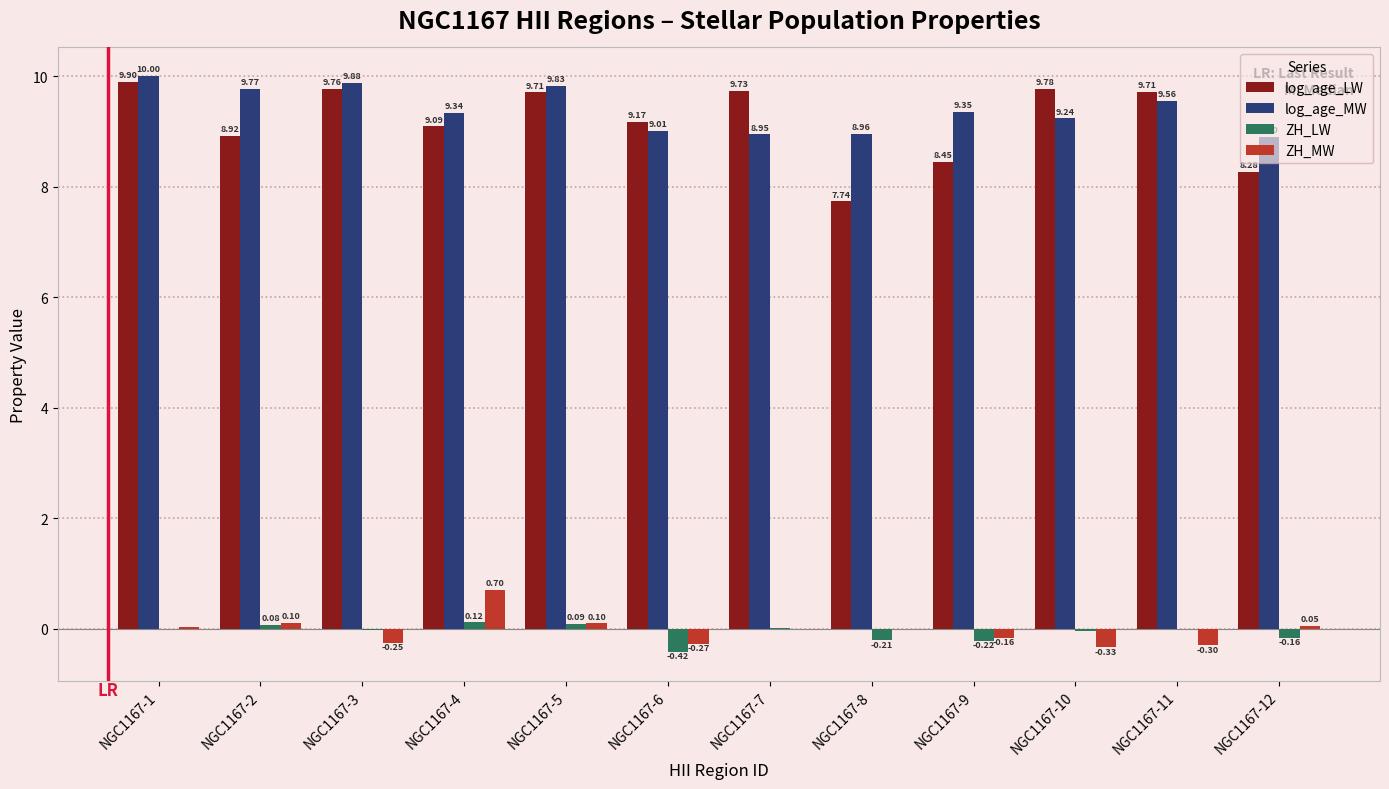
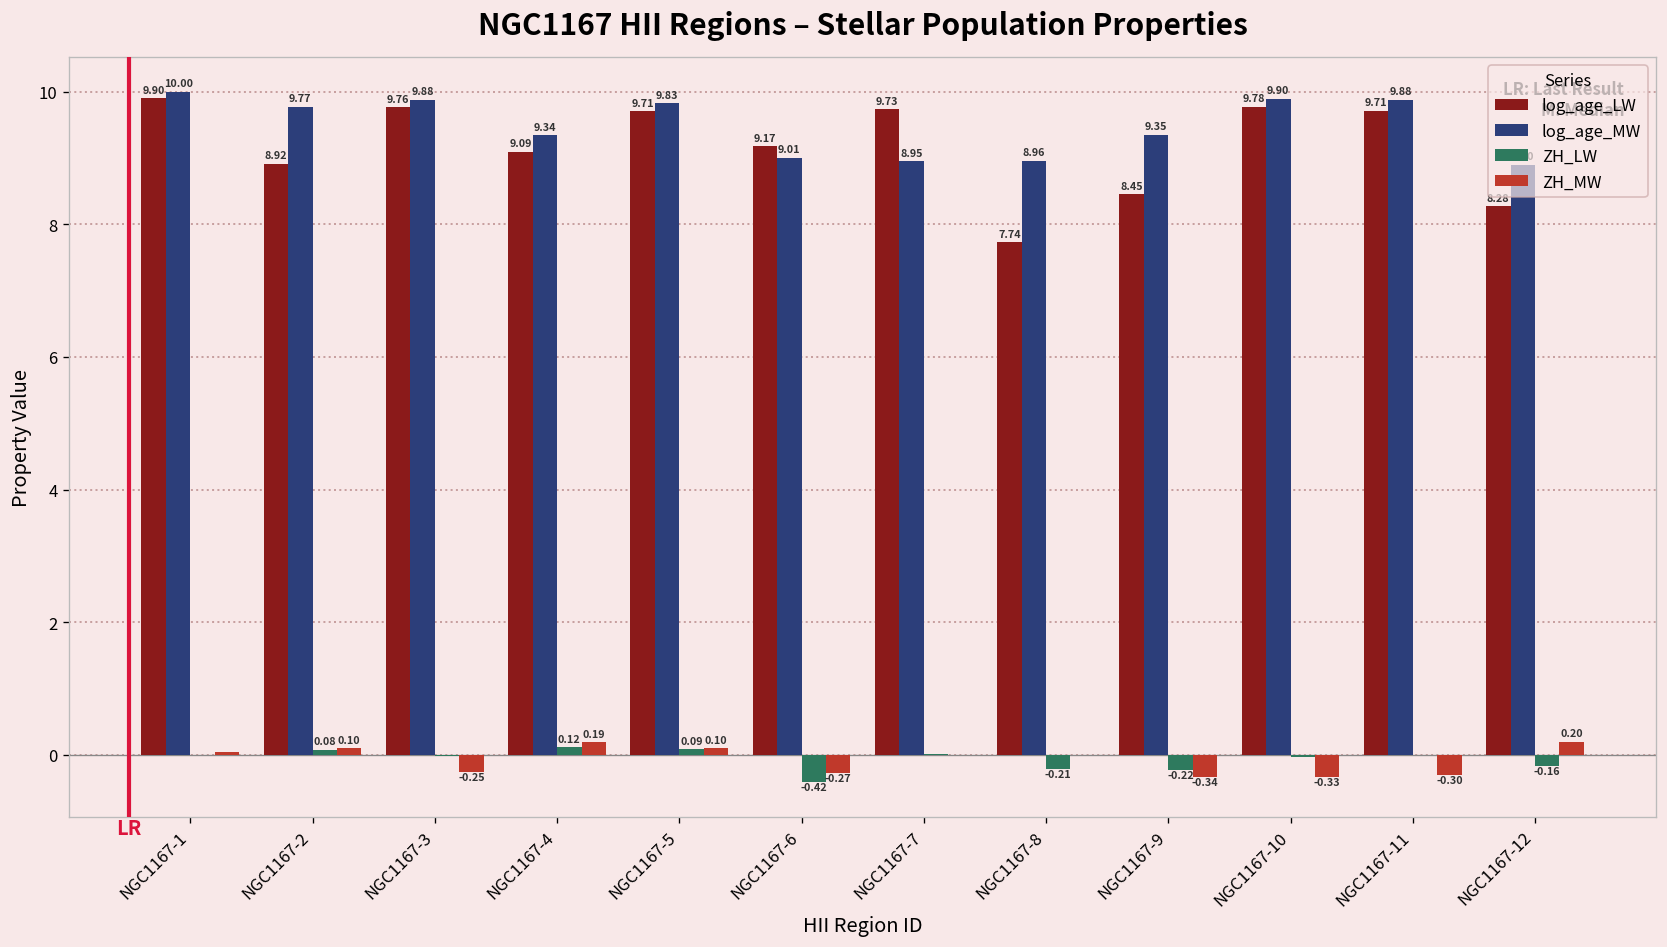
  {
    "log_age_LW": {
      "NGC1167-1": 9.90,
      "NGC1167-2": 8.92,
      "NGC1167-3": 9.76,
      "NGC1167-4": 9.09,
      "NGC1167-5": 9.71,
      "NGC1167-6": 9.17,
      "NGC1167-7": 9.73,
      "NGC1167-8": 7.74,
      "NGC1167-9": 8.45,
      "NGC1167-10": 9.78,
      "NGC1167-11": 9.71
    },
    "log_age_MW": {
      "NGC1167-1": 10.00,
      "NGC1167-2": 9.77,
      "NGC1167-3": 9.88,
      "NGC1167-4": 9.34,
      "NGC1167-5": 9.83,
      "NGC1167-6": 9.01,
      "NGC1167-7": 8.95,
      "NGC1167-8": 8.96,
      "NGC1167-9": 9.35,
-     "NGC1167-10": 9.24,
-     "NGC1167-11": 9.56
+     "NGC1167-10": 9.90,
+     "NGC1167-11": 9.88
    },
    "ZH_LW": {
      "NGC1167-2": 0.08,
      "NGC1167-4": 0.12,
      "NGC1167-5": 0.09,
      "NGC1167-6": -0.42,
      "NGC1167-8": -0.21,
      "NGC1167-9": -0.22,
      "NGC1167-12": -0.16
    },
    "ZH_MW": {
      "NGC1167-2": 0.10,
      "NGC1167-3": -0.25,
-     "NGC1167-4": 0.70,
+     "NGC1167-4": 0.19,
      "NGC1167-5": 0.10,
      "NGC1167-6": -0.27,
-     "NGC1167-9": -0.16,
+     "NGC1167-9": -0.34,
      "NGC1167-10": -0.33,
      "NGC1167-11": -0.30,
-     "NGC1167-12": 0.05
+     "NGC1167-12": 0.20
    }
  }
